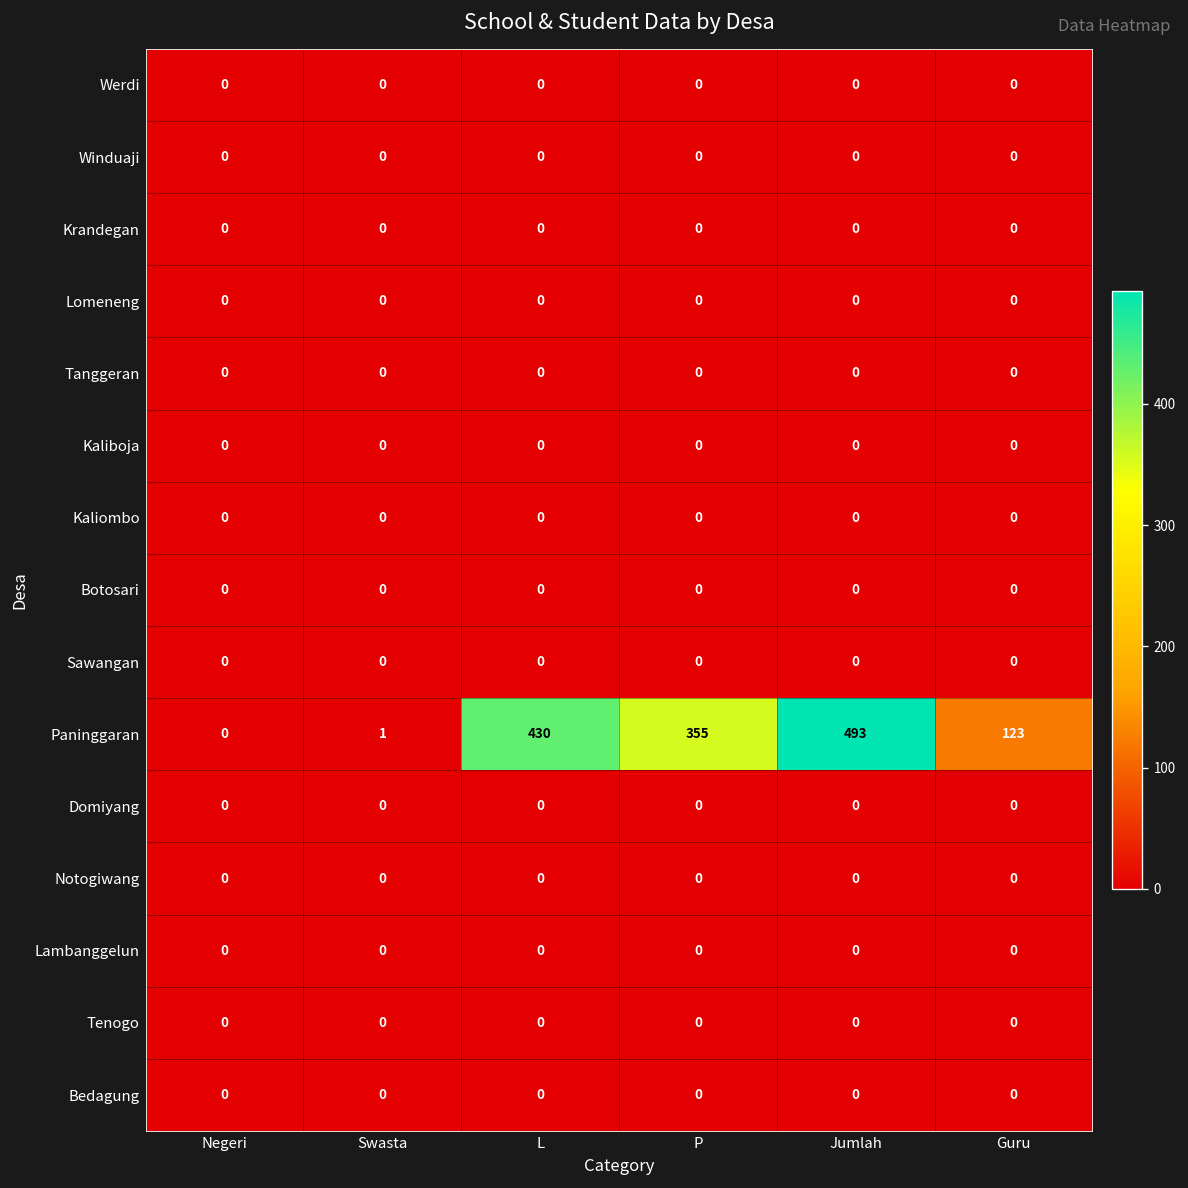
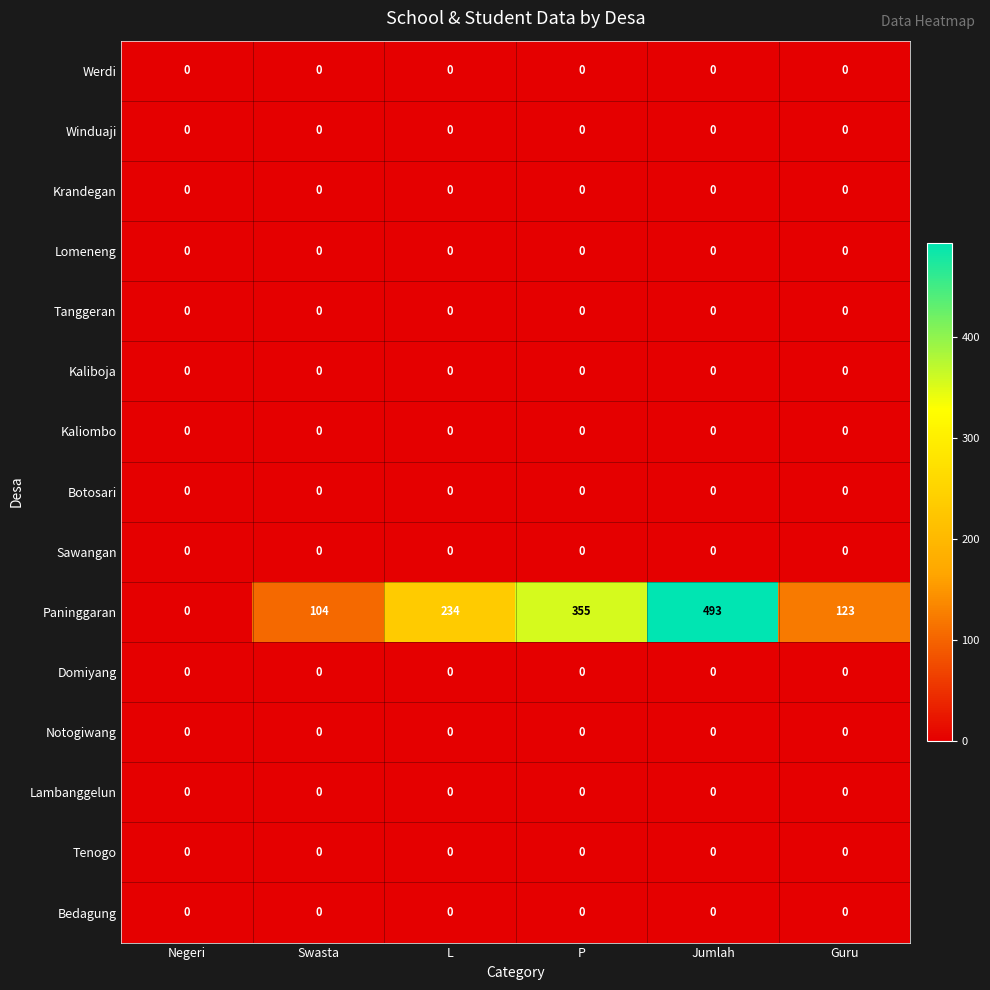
  {
    "Werdi": {
      "Negeri": 0,
      "Swasta": 0,
      "L": 0,
      "P": 0,
      "Jumlah": 0,
      "Guru": 0
    },
    "Winduaji": {
      "Negeri": 0,
      "Swasta": 0,
      "L": 0,
      "P": 0,
      "Jumlah": 0,
      "Guru": 0
    },
    "Krandegan": {
      "Negeri": 0,
      "Swasta": 0,
      "L": 0,
      "P": 0,
      "Jumlah": 0,
      "Guru": 0
    },
    "Lomeneng": {
      "Negeri": 0,
      "Swasta": 0,
      "L": 0,
      "P": 0,
      "Jumlah": 0,
      "Guru": 0
    },
    "Tanggeran": {
      "Negeri": 0,
      "Swasta": 0,
      "L": 0,
      "P": 0,
      "Jumlah": 0,
      "Guru": 0
    },
    "Kaliboja": {
      "Negeri": 0,
      "Swasta": 0,
      "L": 0,
      "P": 0,
      "Jumlah": 0,
      "Guru": 0
    },
    "Kaliombo": {
      "Negeri": 0,
      "Swasta": 0,
      "L": 0,
      "P": 0,
      "Jumlah": 0,
      "Guru": 0
    },
    "Botosari": {
      "Negeri": 0,
      "Swasta": 0,
      "L": 0,
      "P": 0,
      "Jumlah": 0,
      "Guru": 0
    },
    "Sawangan": {
      "Negeri": 0,
      "Swasta": 0,
      "L": 0,
      "P": 0,
      "Jumlah": 0,
      "Guru": 0
    },
    "Paninggaran": {
      "Negeri": 0,
-     "Swasta": 1,
-     "L": 430,
+     "Swasta": 104,
+     "L": 234,
      "P": 355,
      "Jumlah": 493,
      "Guru": 123
    },
    "Domiyang": {
      "Negeri": 0,
      "Swasta": 0,
      "L": 0,
      "P": 0,
      "Jumlah": 0,
      "Guru": 0
    },
    "Notogiwang": {
      "Negeri": 0,
      "Swasta": 0,
      "L": 0,
      "P": 0,
      "Jumlah": 0,
      "Guru": 0
    },
    "Lambanggelun": {
      "Negeri": 0,
      "Swasta": 0,
      "L": 0,
      "P": 0,
      "Jumlah": 0,
      "Guru": 0
    },
    "Tenogo": {
      "Negeri": 0,
      "Swasta": 0,
      "L": 0,
      "P": 0,
      "Jumlah": 0,
      "Guru": 0
    },
    "Bedagung": {
      "Negeri": 0,
      "Swasta": 0,
      "L": 0,
      "P": 0,
      "Jumlah": 0,
      "Guru": 0
    }
  }
